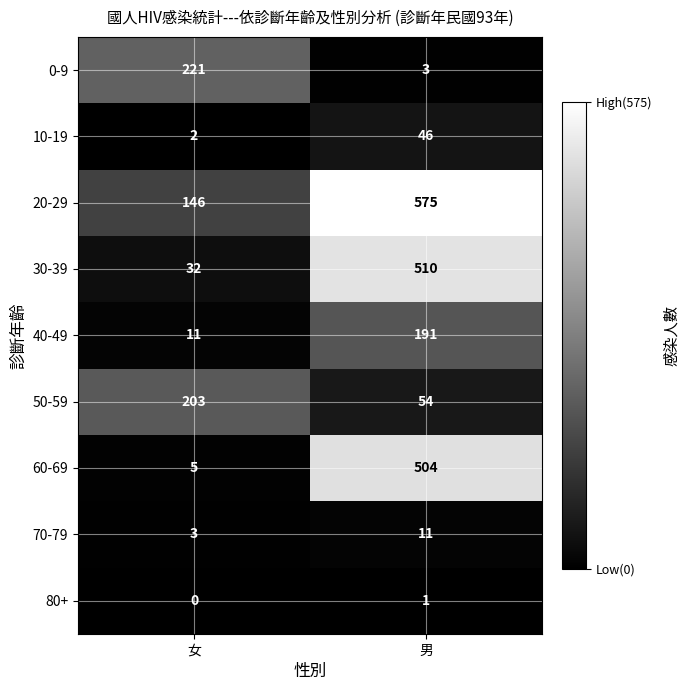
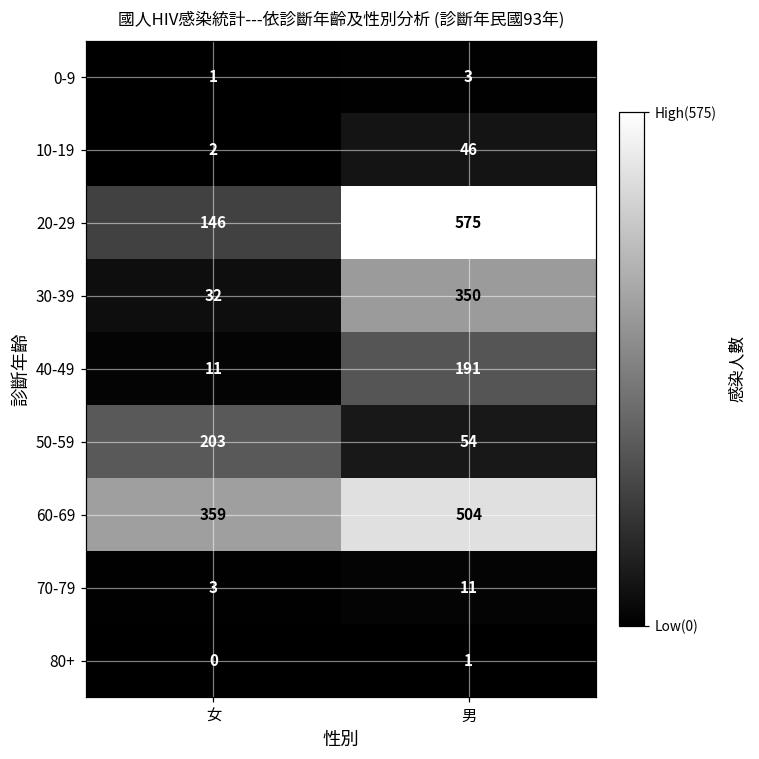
  {
    "0-9": {
-     "女": 221,
+     "女": 1,
      "男": 3
    },
    "10-19": {
      "女": 2,
      "男": 46
    },
    "20-29": {
      "女": 146,
      "男": 575
    },
    "30-39": {
      "女": 32,
-     "男": 510
+     "男": 350
    },
    "40-49": {
      "女": 11,
      "男": 191
    },
    "50-59": {
      "女": 203,
      "男": 54
    },
    "60-69": {
-     "女": 5,
+     "女": 359,
      "男": 504
    },
    "70-79": {
      "女": 3,
      "男": 11
    },
    "80+": {
      "女": 0,
      "男": 1
    }
  }
